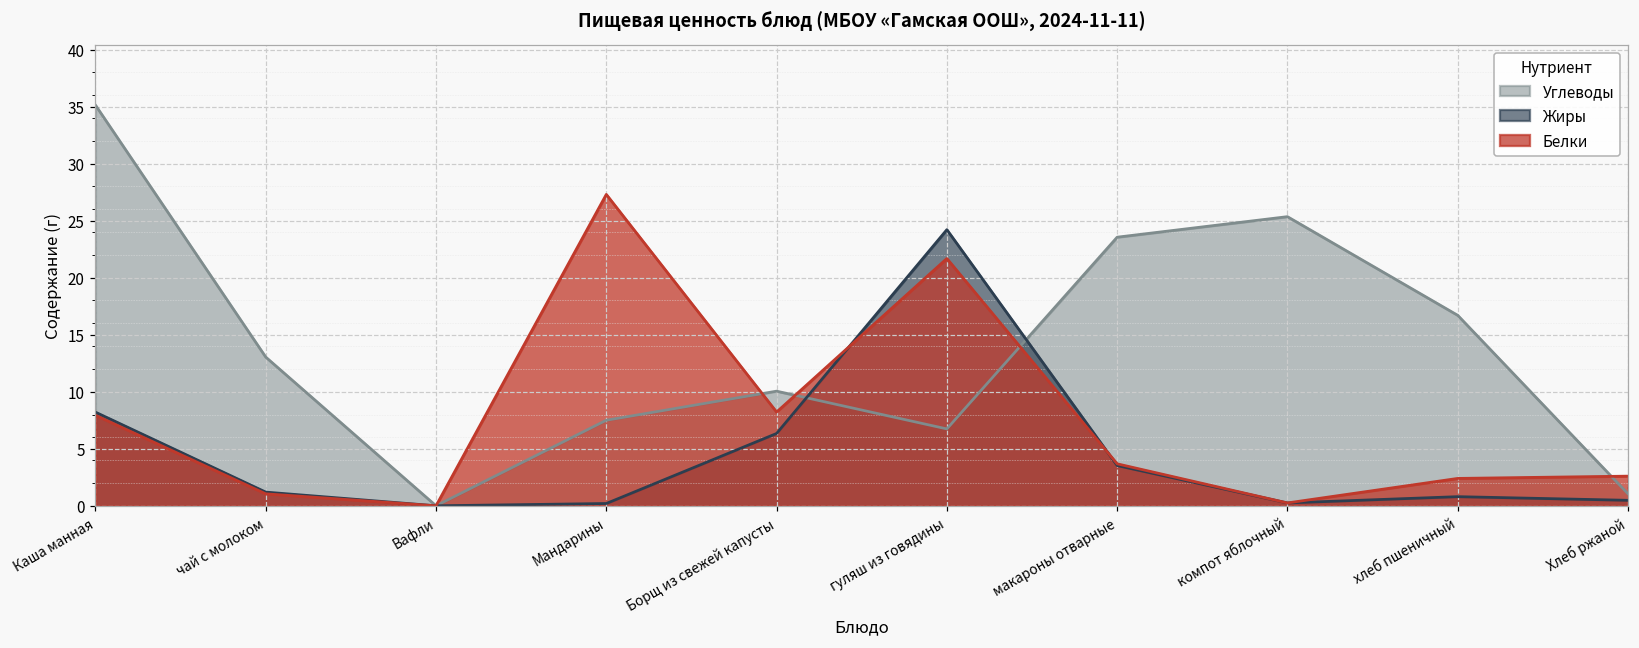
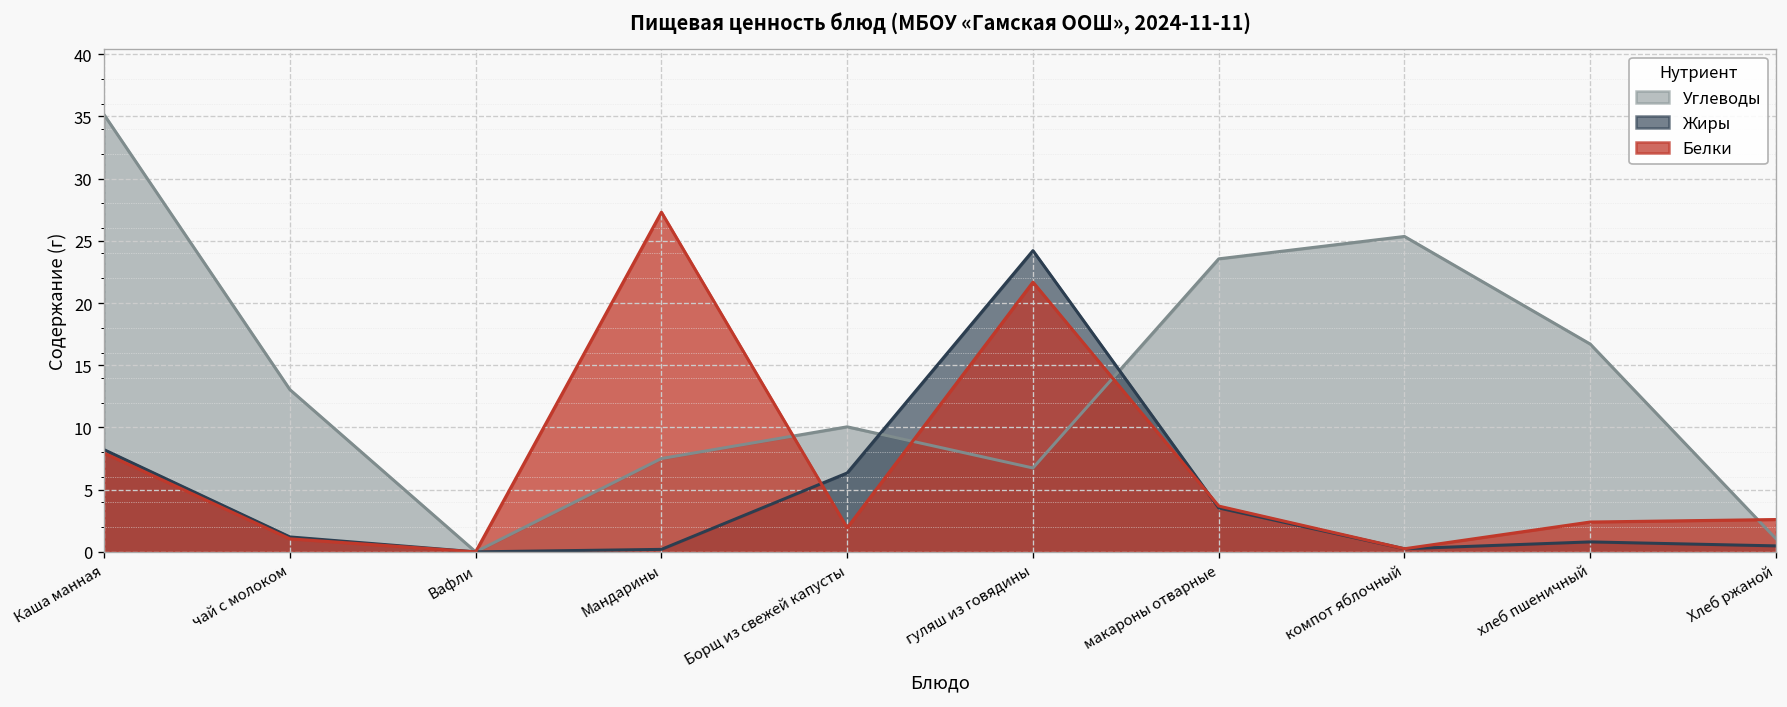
  {
    "Углеводы": {
      "Каша манная": 35.1,
      "чай с молоком": 13.0,
      "Мандарины": 7.5,
      "Борщ из свежей капусты": 10.1,
      "гуляш из говядины": 6.7,
      "макароны отварные": 23.6,
      "компот яблочный": 25.4,
      "хлеб пшеничный": 16.7,
      "Хлеб ржаной": 1.1
    },
    "Жиры": {
      "Каша манная": 8.2,
      "Мандарины": 0.2,
      "Борщ из свежей капусты": 6.3,
      "гуляш из говядины": 24.2,
      "хлеб пшеничный": 0.8,
      "Хлеб ржаной": 0.5
    },
    "Белки": {
      "Каша манная": 7.9,
      "Мандарины": 27.3,
-     "Борщ из свежей капусты": 8.2,
+     "Борщ из свежей капусты": 1.9,
      "гуляш из говядины": 21.7,
      "хлеб пшеничный": 2.4,
      "Хлеб ржаной": 2.6
    }
  }
